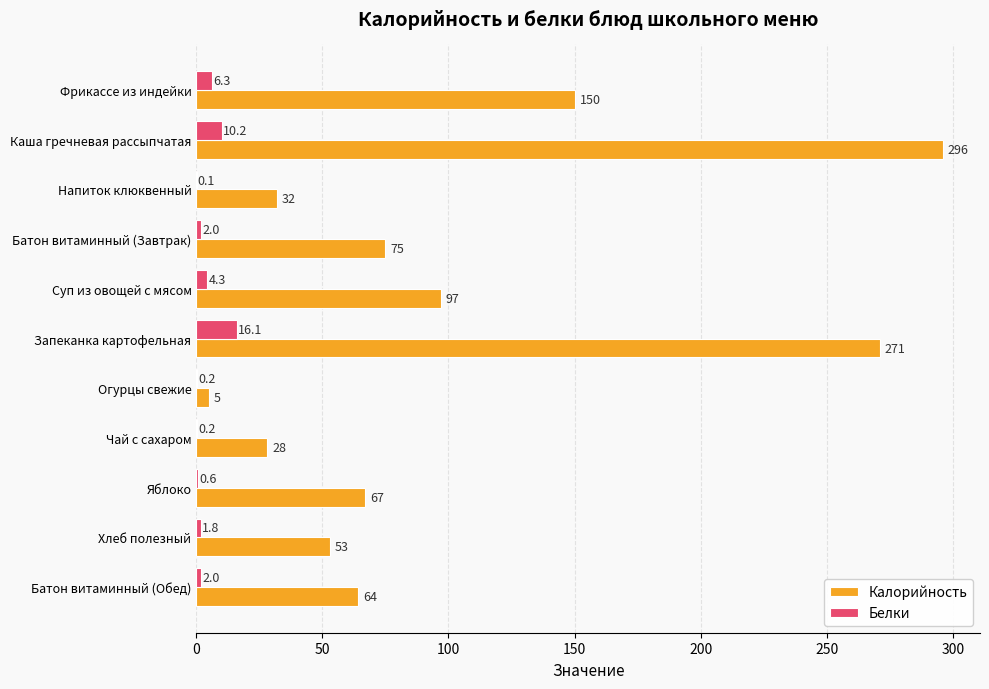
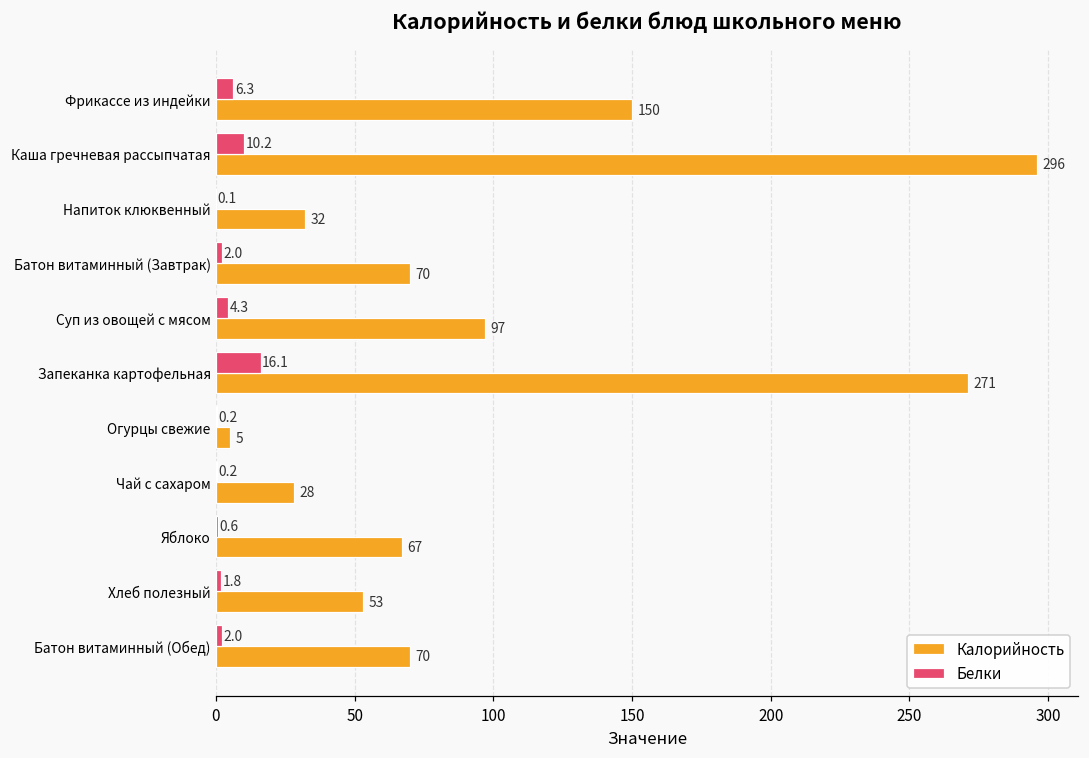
  {
    "Калорийность": {
      "Фрикассе из индейки": 150,
      "Каша гречневая рассыпчатая": 296,
      "Напиток клюквенный": 32,
-     "Батон витаминный (Завтрак)": 75,
+     "Батон витаминный (Завтрак)": 70,
      "Суп из овощей с мясом": 97,
      "Запеканка картофельная": 271,
      "Огурцы свежие": 5,
      "Чай с сахаром": 28,
      "Яблоко": 67,
      "Хлеб полезный": 53,
-     "Батон витаминный (Обед)": 64
+     "Батон витаминный (Обед)": 70
    },
    "Белки": {
      "Фрикассе из индейки": 6.3,
      "Каша гречневая рассыпчатая": 10.2,
      "Напиток клюквенный": 0.1,
      "Батон витаминный (Завтрак)": 2.0,
      "Суп из овощей с мясом": 4.3,
      "Запеканка картофельная": 16.1,
      "Огурцы свежие": 0.2,
      "Чай с сахаром": 0.2,
      "Яблоко": 0.6,
      "Хлеб полезный": 1.8,
      "Батон витаминный (Обед)": 2.0
    }
  }
